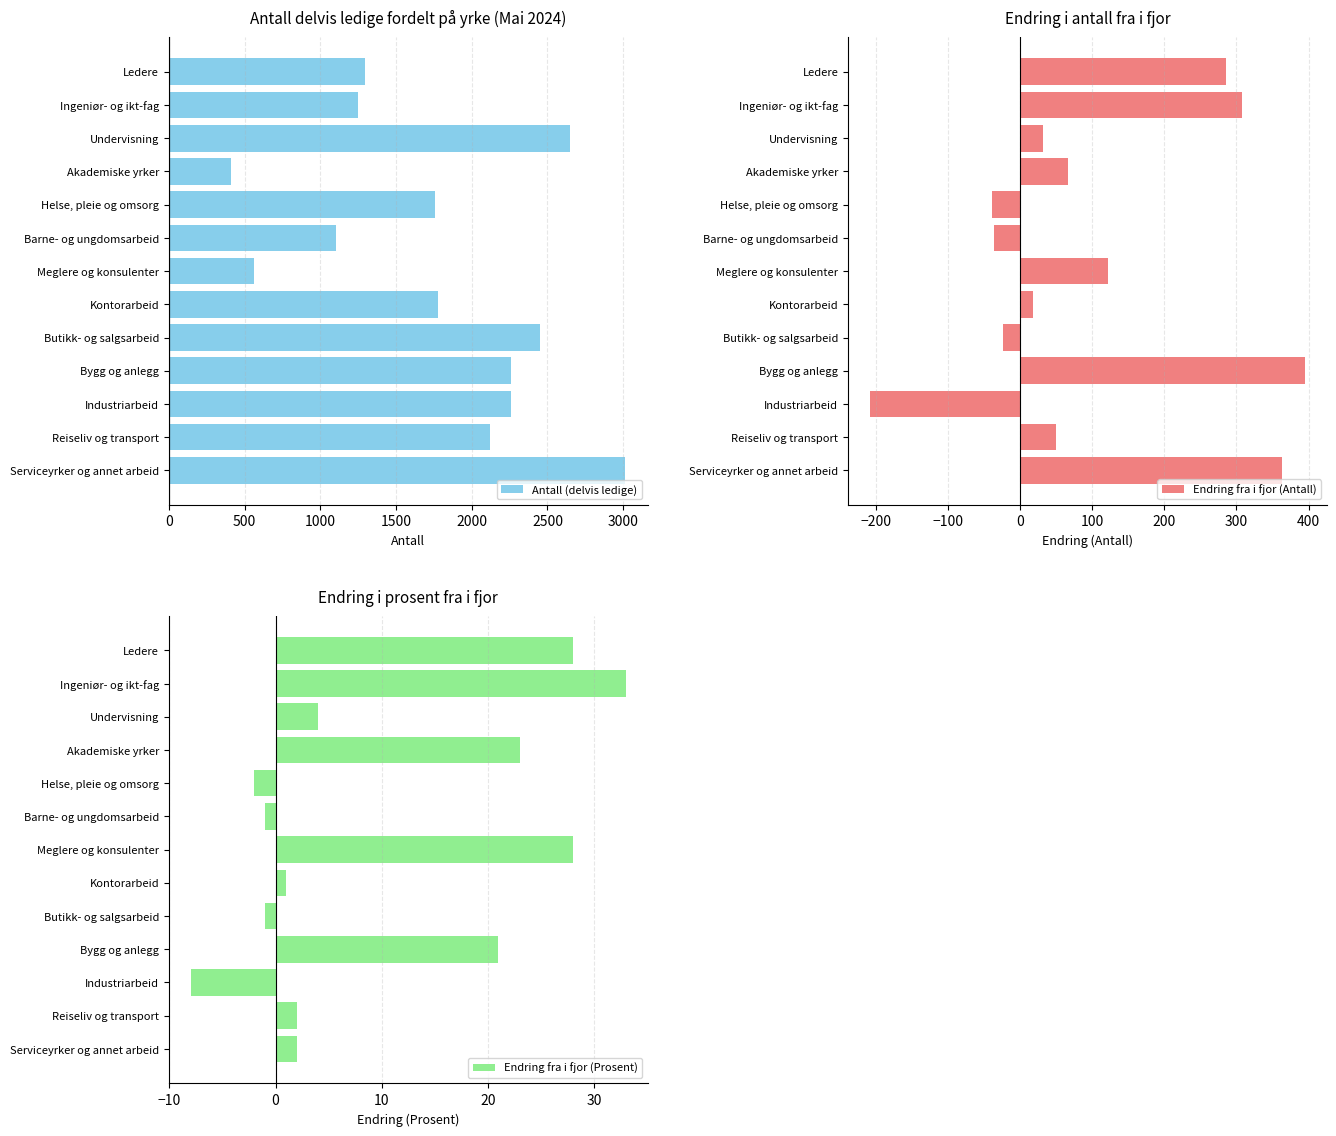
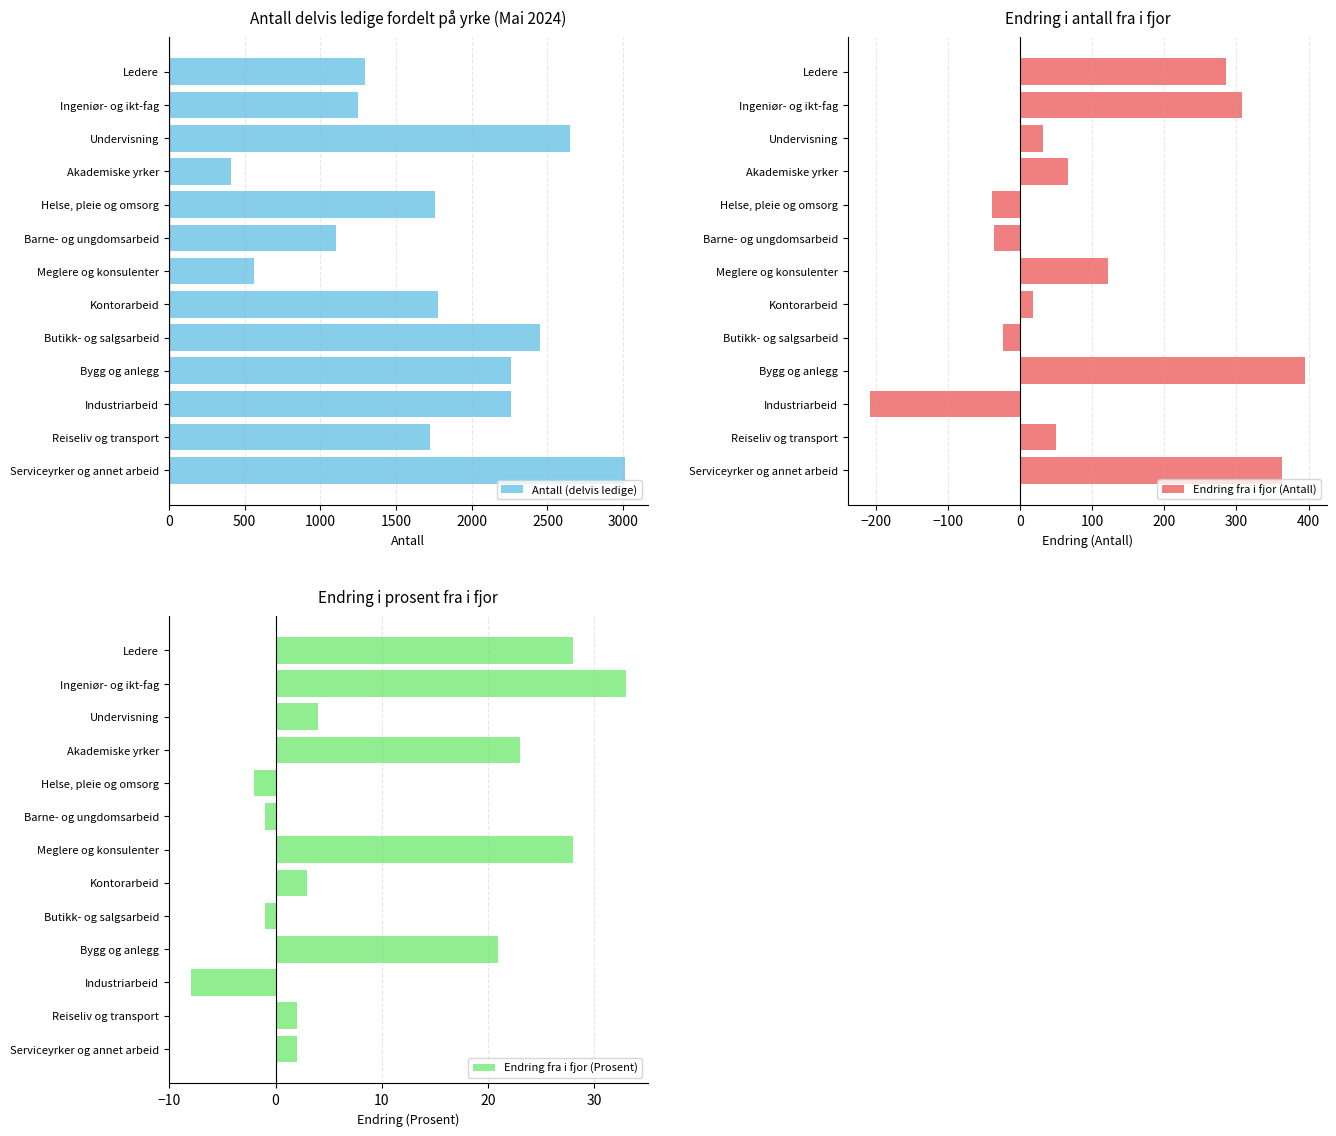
  {
    "Antall delvis ledige fordelt på yrke (Mai 2024)": {
      "Ledere": 1290,
      "Ingeniør- og ikt-fag": 1250,
      "Undervisning": 2650,
      "Akademiske yrker": 410,
      "Helse, pleie og omsorg": 1760,
      "Barne- og ungdomsarbeid": 1110,
      "Meglere og konsulenter": 570,
      "Kontorarbeid": 1780,
      "Butikk- og salgsarbeid": 2450,
      "Bygg og anlegg": 2260,
      "Industriarbeid": 2260,
-     "Reiseliv og transport": 2120,
+     "Reiseliv og transport": 1720,
      "Serviceyrker og annet arbeid": 3010
    },
    "Endring i antall fra i fjor": {
      "Ledere": 290,
      "Ingeniør- og ikt-fag": 310,
      "Undervisning": 30,
      "Akademiske yrker": 70,
      "Helse, pleie og omsorg": -40,
      "Barne- og ungdomsarbeid": -40,
      "Meglere og konsulenter": 120,
      "Kontorarbeid": 20,
      "Butikk- og salgsarbeid": -20,
      "Bygg og anlegg": 400,
      "Industriarbeid": -210,
      "Reiseliv og transport": 50,
      "Serviceyrker og annet arbeid": 360
    },
    "Endring i prosent fra i fjor": {
      "Ledere": 28,
      "Ingeniør- og ikt-fag": 33,
      "Undervisning": 4,
      "Akademiske yrker": 23,
      "Helse, pleie og omsorg": -2,
      "Barne- og ungdomsarbeid": -1,
      "Meglere og konsulenter": 28,
-     "Kontorarbeid": 1,
+     "Kontorarbeid": 3,
      "Butikk- og salgsarbeid": -1,
      "Bygg og anlegg": 21,
      "Industriarbeid": -8,
      "Reiseliv og transport": 2,
      "Serviceyrker og annet arbeid": 2
    }
  }
